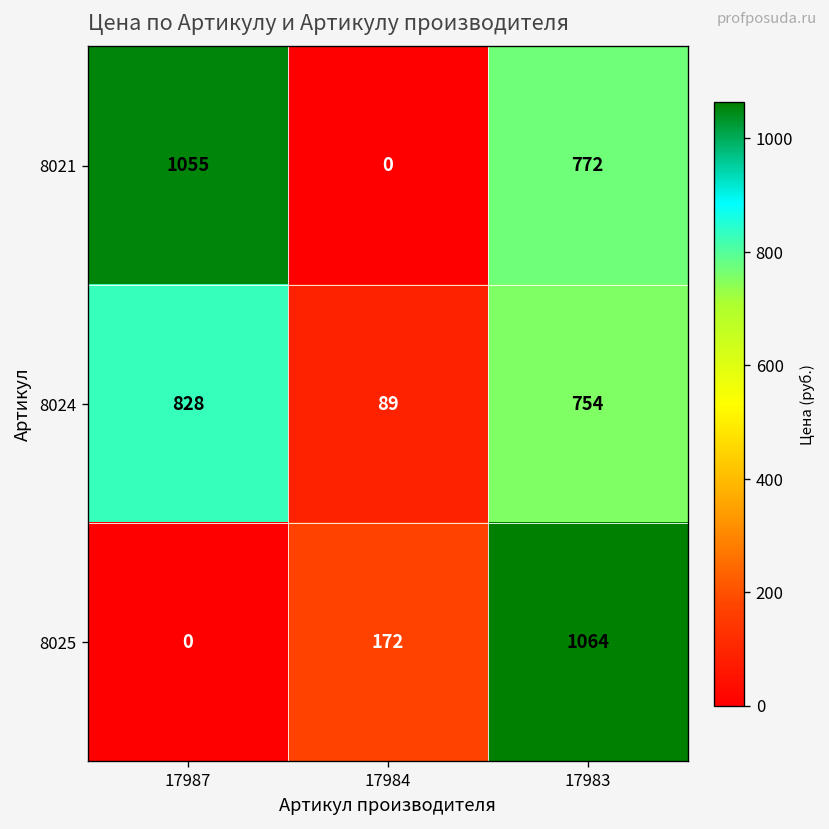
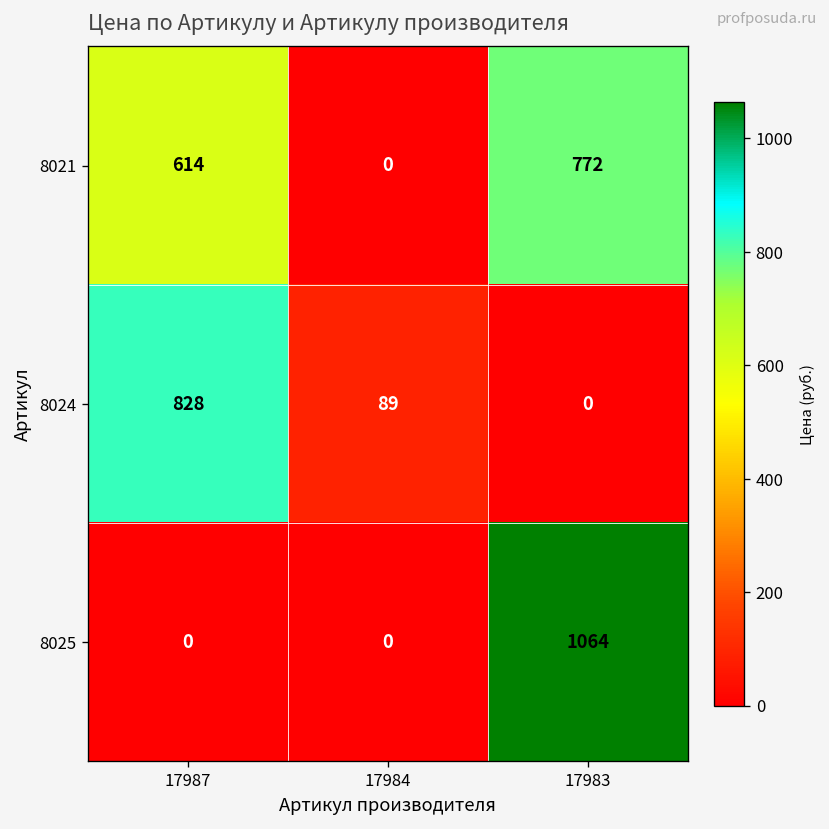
  {
    "8021": {
-     "17987": 1055,
+     "17987": 614,
      "17984": 0,
      "17983": 772
    },
    "8024": {
      "17987": 828,
      "17984": 89,
-     "17983": 754
+     "17983": 0
    },
    "8025": {
      "17987": 0,
-     "17984": 172,
+     "17984": 0,
      "17983": 1064
    }
  }
